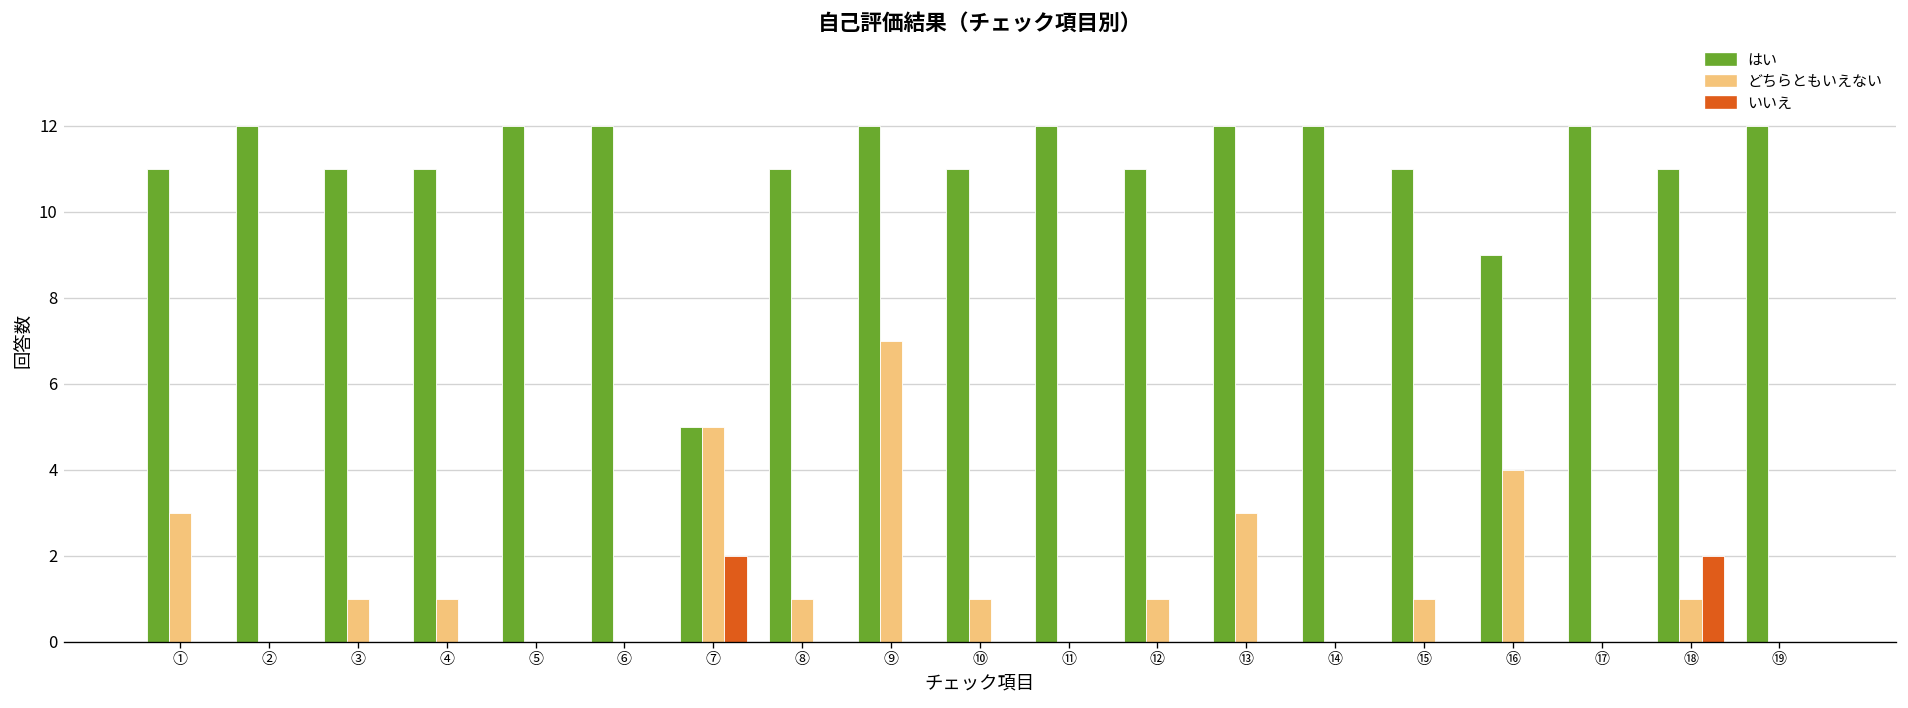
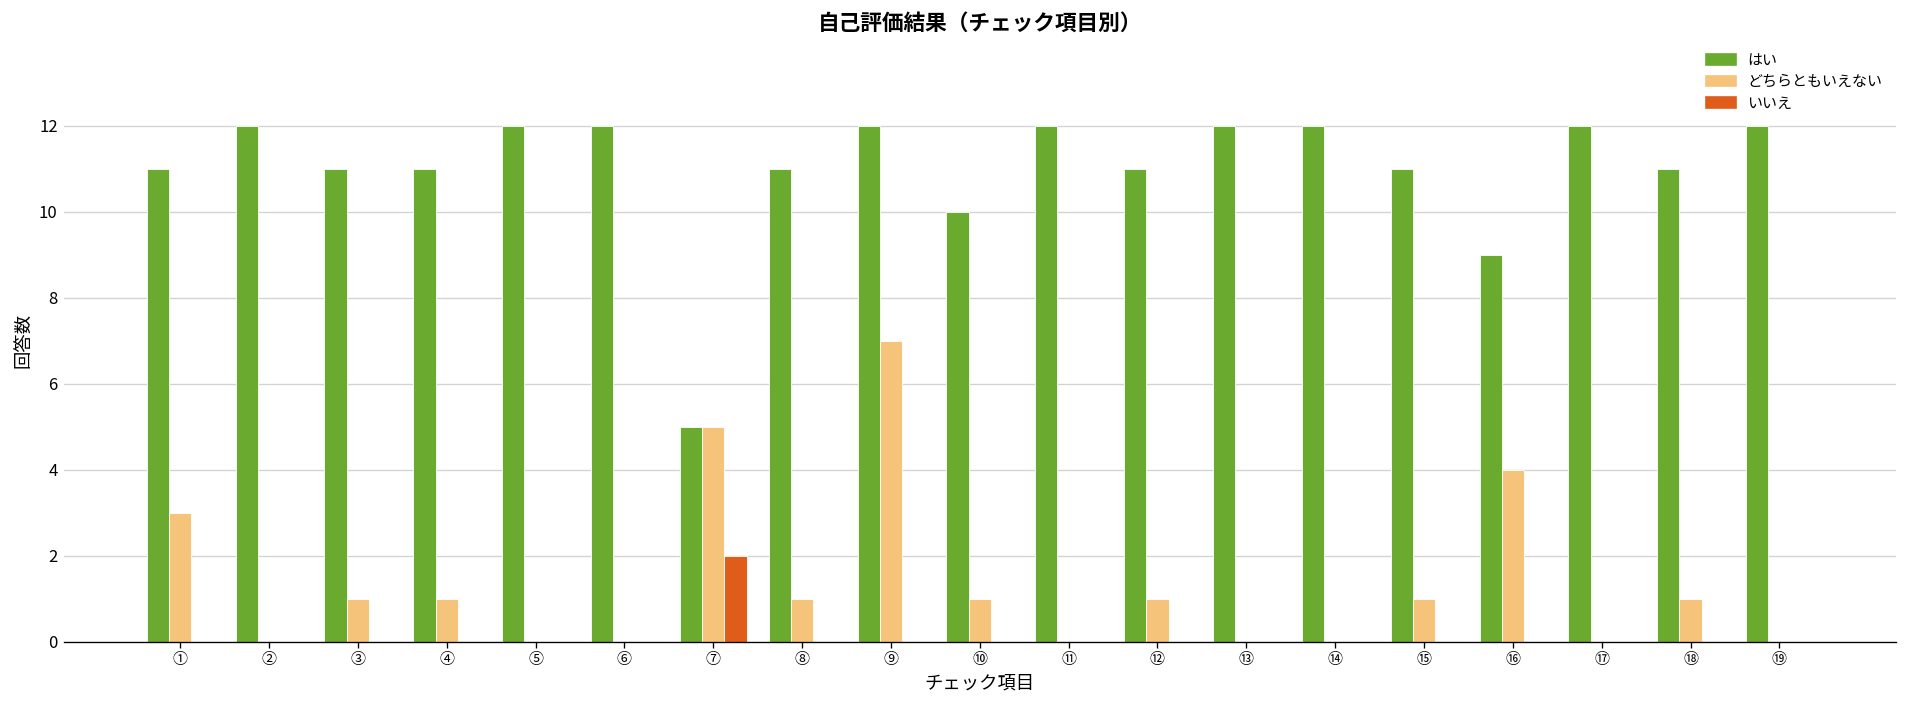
  {
    "はい": {
      "①": 11,
      "②": 12,
      "③": 11,
      "④": 11,
      "⑤": 12,
      "⑥": 12,
      "⑦": 5,
      "⑧": 11,
      "⑨": 12,
-     "⑩": 11,
+     "⑩": 10,
      "⑪": 12,
      "⑫": 11,
      "⑬": 12,
      "⑭": 12,
      "⑮": 11,
      "⑯": 9,
      "⑰": 12,
      "⑱": 11,
      "⑲": 12
    },
    "どちらともいえない": {
      "①": 3,
      "②": 0,
      "③": 1,
      "④": 1,
      "⑤": 0,
      "⑥": 0,
      "⑦": 5,
      "⑧": 1,
      "⑨": 7,
      "⑩": 1,
      "⑪": 0,
      "⑫": 1,
-     "⑬": 3,
+     "⑬": 0,
      "⑭": 0,
      "⑮": 1,
      "⑯": 4,
      "⑰": 0,
      "⑱": 1,
      "⑲": 0
    },
    "いいえ": {
      "①": 0,
      "②": 0,
      "③": 0,
      "④": 0,
      "⑤": 0,
      "⑥": 0,
      "⑦": 2,
      "⑧": 0,
      "⑨": 0,
      "⑩": 0,
      "⑪": 0,
      "⑫": 0,
      "⑬": 0,
      "⑭": 0,
      "⑮": 0,
      "⑯": 0,
      "⑰": 0,
-     "⑱": 2,
+     "⑱": 0,
      "⑲": 0
    }
  }
